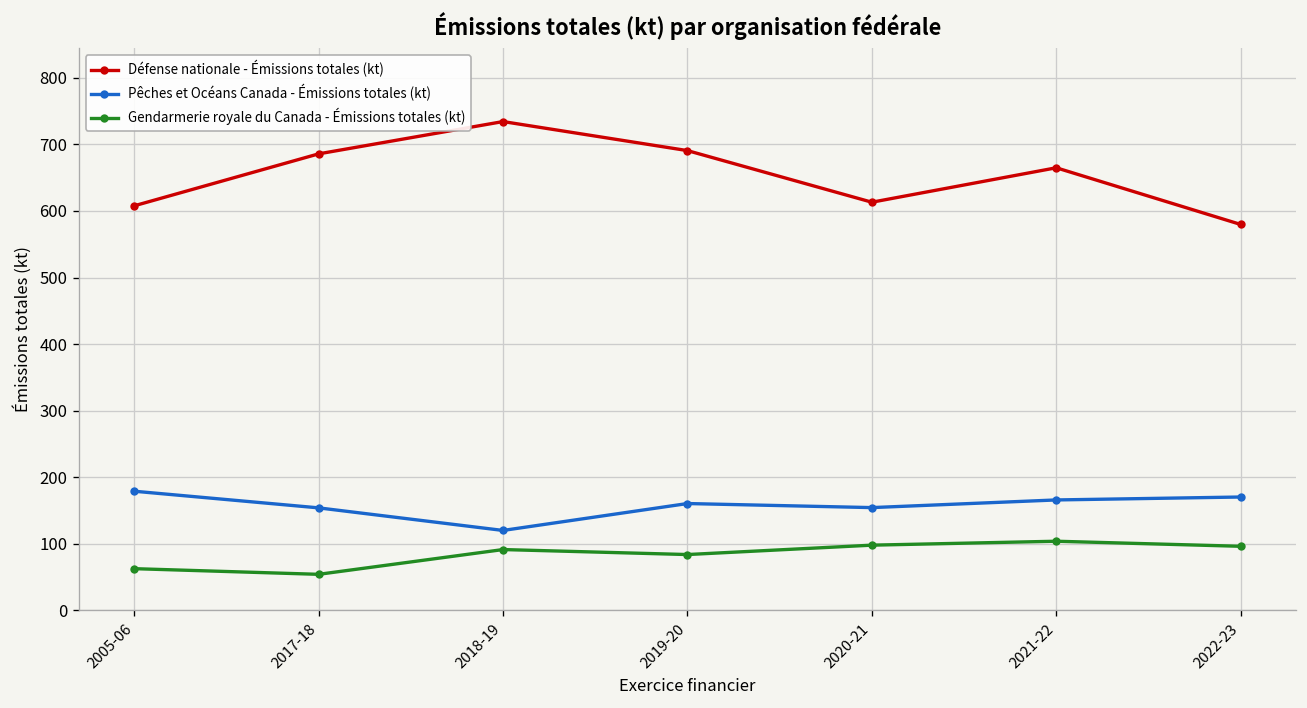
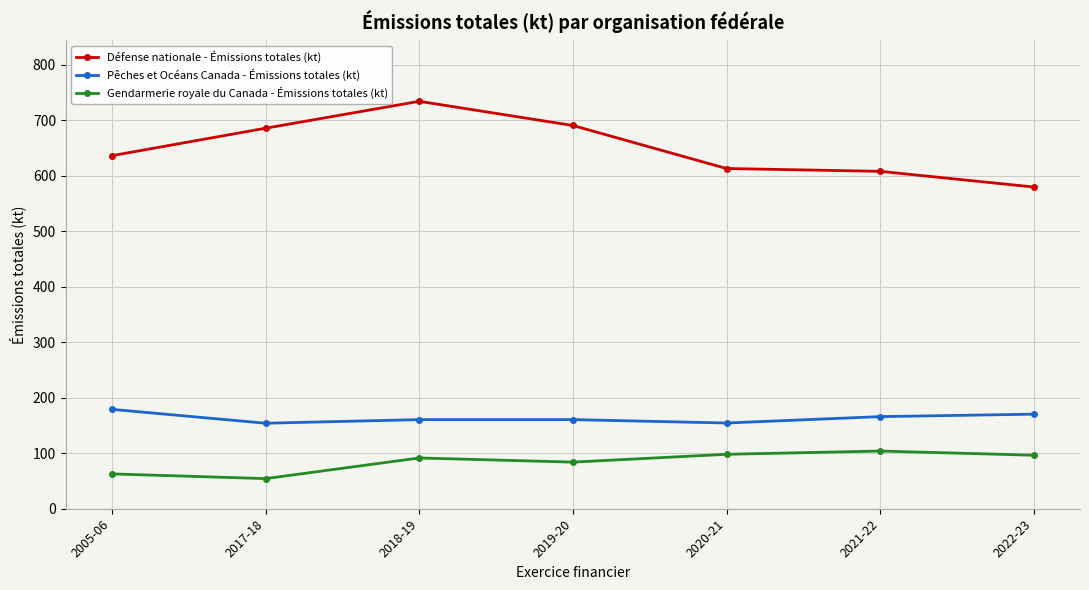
  {
    "Défense nationale - Émissions totales (kt)": {
-     "2005-06": 610,
+     "2005-06": 640,
      "2017-18": 690,
      "2018-19": 730,
      "2019-20": 690,
      "2020-21": 610,
-     "2021-22": 660,
+     "2021-22": 610,
      "2022-23": 580
    },
    "Pêches et Océans Canada - Émissions totales (kt)": {
      "2005-06": 180,
      "2017-18": 150,
-     "2018-19": 120,
+     "2018-19": 160,
      "2019-20": 160,
      "2020-21": 150,
      "2021-22": 170,
      "2022-23": 170
    },
    "Gendarmerie royale du Canada - Émissions totales (kt)": {
      "2005-06": 60,
      "2017-18": 50,
      "2018-19": 90,
      "2019-20": 80,
      "2020-21": 100,
      "2021-22": 100,
      "2022-23": 100
    }
  }
